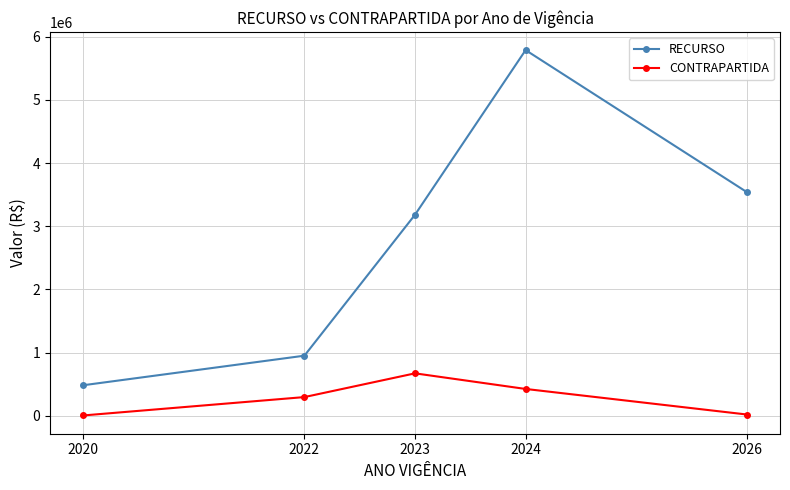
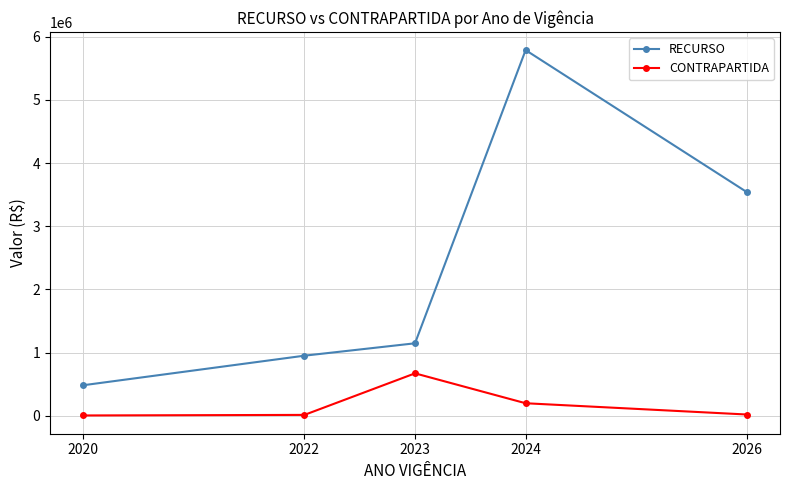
  {
    "RECURSO": {
      "2020": 500000,
      "2022": 1000000,
-     "2023": 3200000,
+     "2023": 1100000,
      "2024": 5800000,
      "2026": 3500000
    },
    "CONTRAPARTIDA": {
      "2020": 0,
-     "2022": 300000,
+     "2022": 0,
      "2023": 700000,
-     "2024": 400000,
+     "2024": 200000,
      "2026": 0
    }
  }
